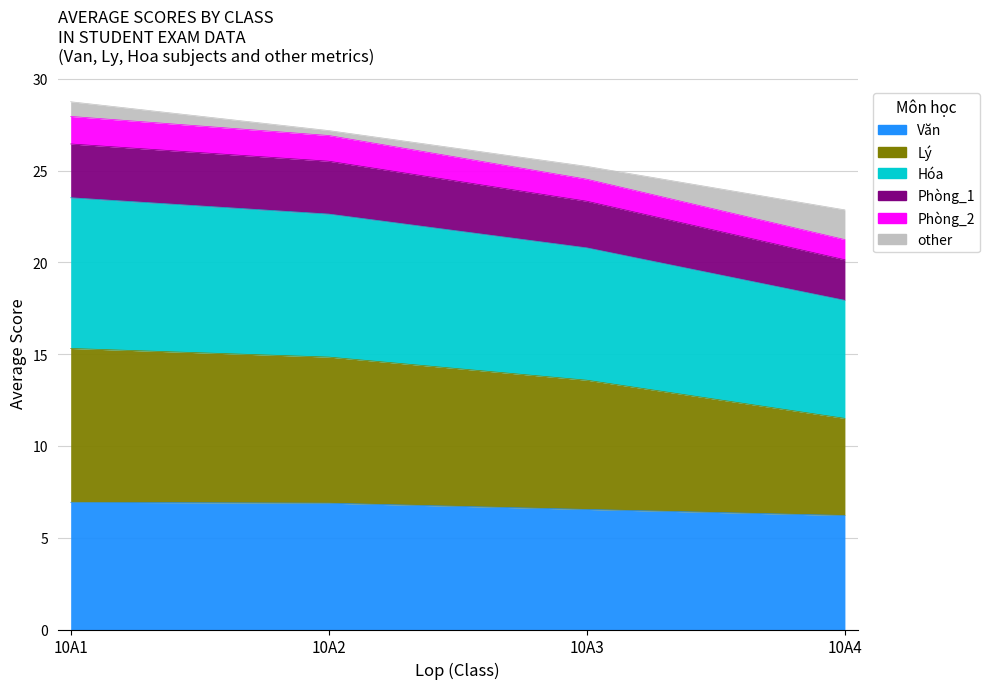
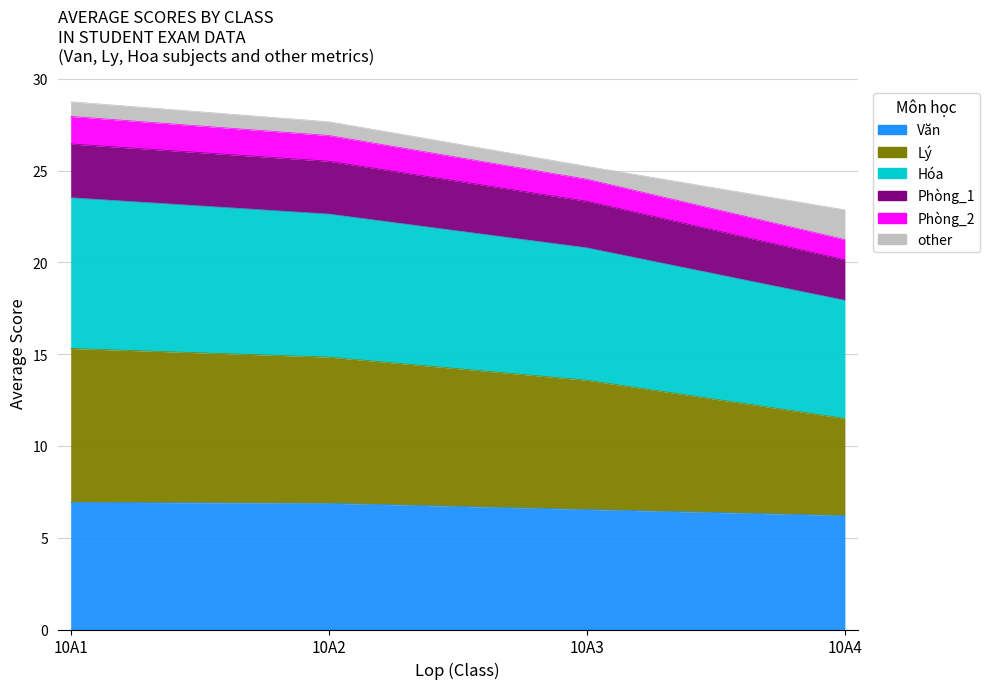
  {
    "other": {
      "10A1": 0.8,
-     "10A2": 0.3,
+     "10A2": 0.8,
      "10A3": 0.7,
      "10A4": 1.6
    }
  }
